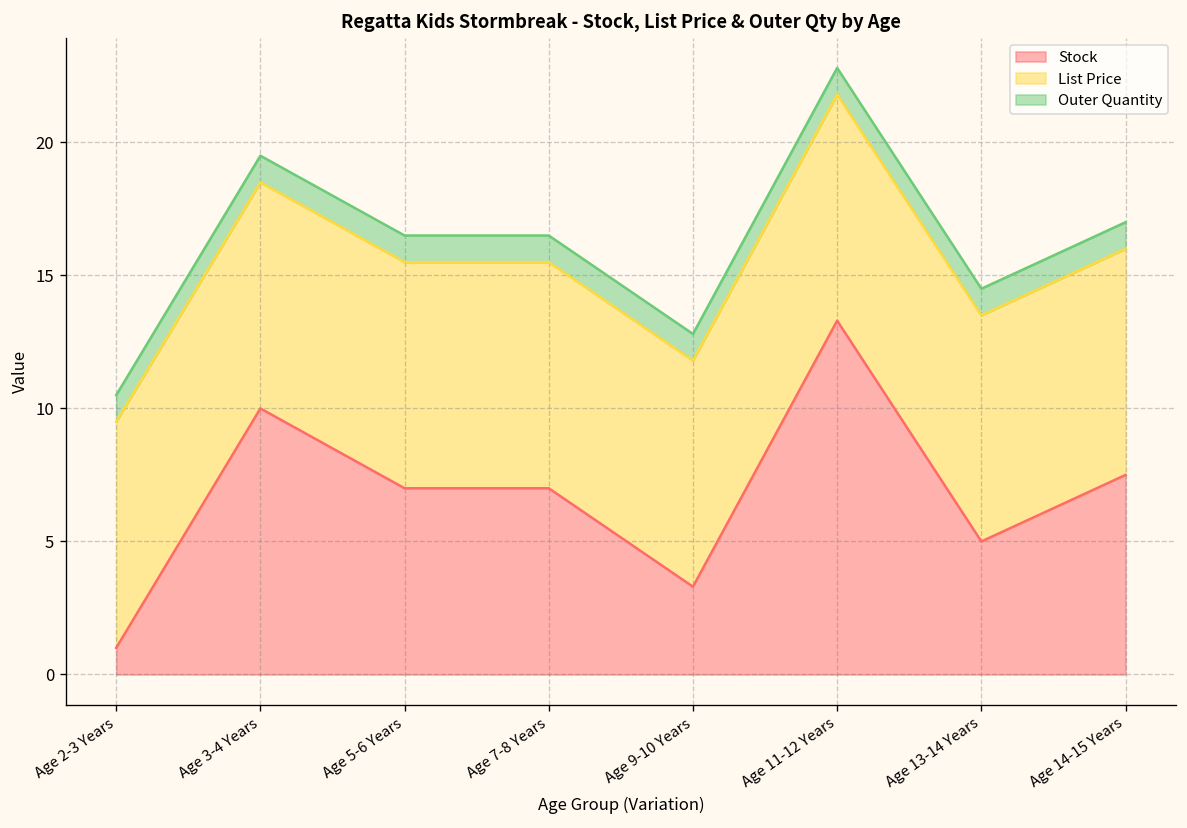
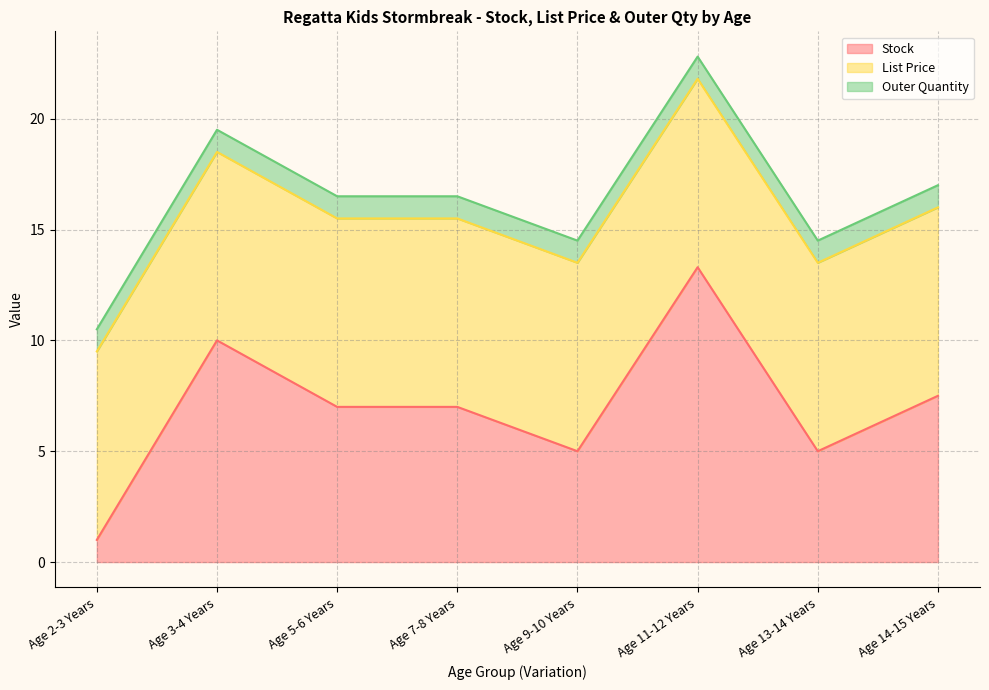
  {
    "Stock": {
      "Age 2-3 Years": 1.0,
      "Age 3-4 Years": 10.0,
      "Age 5-6 Years": 7.0,
      "Age 7-8 Years": 7.0,
-     "Age 9-10 Years": 3.3,
+     "Age 9-10 Years": 5.0,
      "Age 11-12 Years": 13.3,
      "Age 13-14 Years": 5.0,
      "Age 14-15 Years": 7.5
    },
    "List Price": {
      "Age 2-3 Years": 8.5,
      "Age 3-4 Years": 8.5,
      "Age 5-6 Years": 8.5,
      "Age 7-8 Years": 8.5,
      "Age 9-10 Years": 8.5,
      "Age 11-12 Years": 8.5,
      "Age 13-14 Years": 8.5,
      "Age 14-15 Years": 8.5
    },
    "Outer Quantity": {
      "Age 2-3 Years": 1.0,
      "Age 3-4 Years": 1.0,
      "Age 5-6 Years": 1.0,
      "Age 7-8 Years": 1.0,
      "Age 9-10 Years": 1.0,
      "Age 11-12 Years": 1.0,
      "Age 13-14 Years": 1.0,
      "Age 14-15 Years": 1.0
    }
  }
